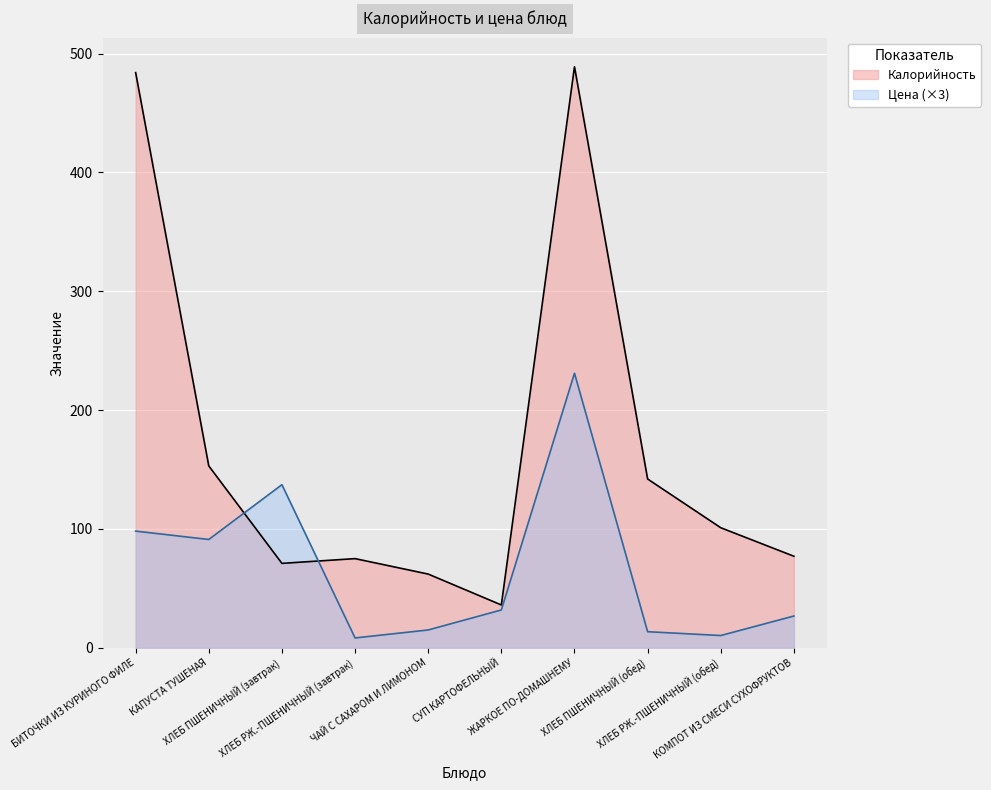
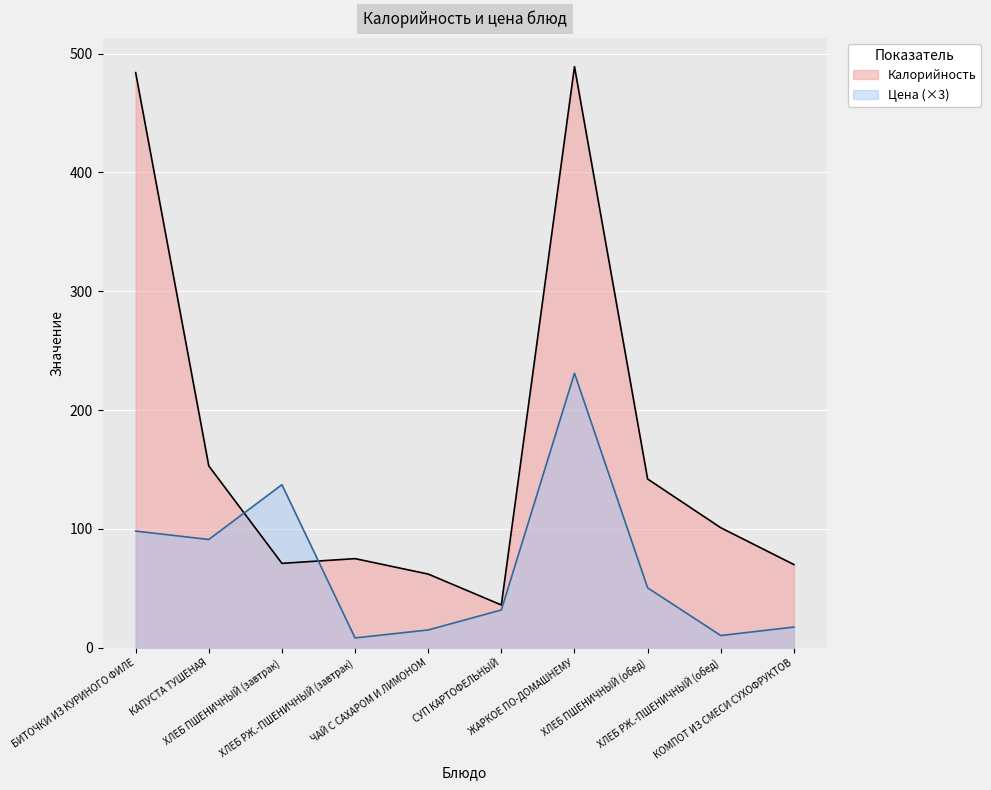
  {
    "Калорийность": {
      "БИТОЧКИ ИЗ КУРИНОГО ФИЛЕ": 484,
      "КАПУСТА ТУШЕНАЯ": 153,
      "ХЛЕБ ПШЕНИЧНЫЙ (завтрак)": 71,
      "ХЛЕБ РЖ.-ПШЕНИЧНЫЙ (завтрак)": 75,
      "ЧАЙ С САХАРОМ И ЛИМОНОМ": 62,
      "СУП КАРТОФЕЛЬНЫЙ": 36,
      "ЖАРКОЕ ПО-ДОМАШНЕМУ": 489,
      "ХЛЕБ ПШЕНИЧНЫЙ (обед)": 142,
      "ХЛЕБ РЖ.-ПШЕНИЧНЫЙ (обед)": 101,
-     "КОМПОТ ИЗ СМЕСИ СУХОФРУКТОВ": 77
+     "КОМПОТ ИЗ СМЕСИ СУХОФРУКТОВ": 70
    },
    "Цена (×3)": {
      "БИТОЧКИ ИЗ КУРИНОГО ФИЛЕ": 98,
      "КАПУСТА ТУШЕНАЯ": 91,
      "ХЛЕБ ПШЕНИЧНЫЙ (завтрак)": 137,
      "ХЛЕБ РЖ.-ПШЕНИЧНЫЙ (завтрак)": 8,
      "ЧАЙ С САХАРОМ И ЛИМОНОМ": 15,
      "СУП КАРТОФЕЛЬНЫЙ": 32,
      "ЖАРКОЕ ПО-ДОМАШНЕМУ": 231,
-     "ХЛЕБ ПШЕНИЧНЫЙ (обед)": 14,
+     "ХЛЕБ ПШЕНИЧНЫЙ (обед)": 50,
      "ХЛЕБ РЖ.-ПШЕНИЧНЫЙ (обед)": 10,
-     "КОМПОТ ИЗ СМЕСИ СУХОФРУКТОВ": 27
+     "КОМПОТ ИЗ СМЕСИ СУХОФРУКТОВ": 17
    }
  }
